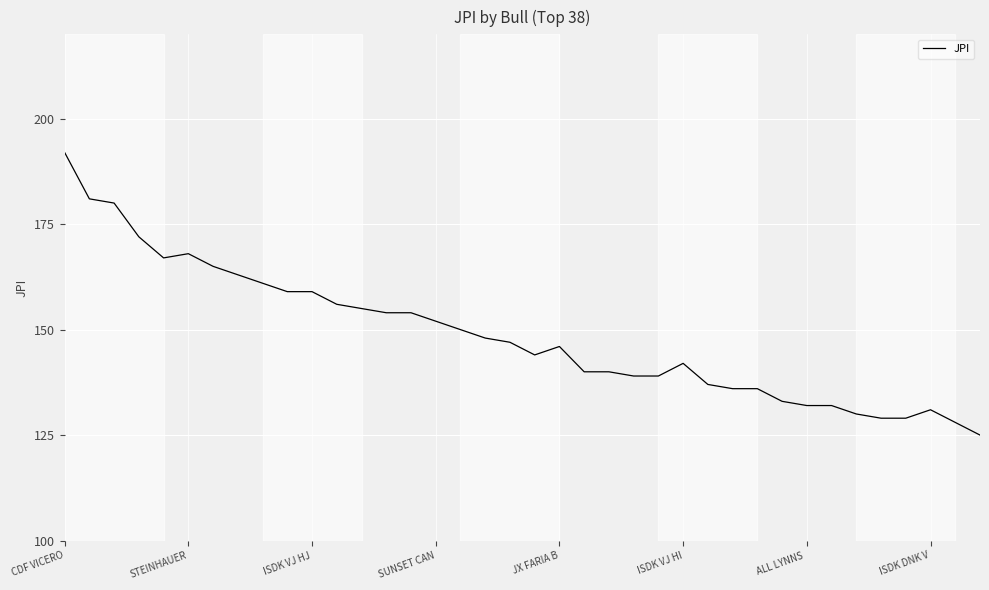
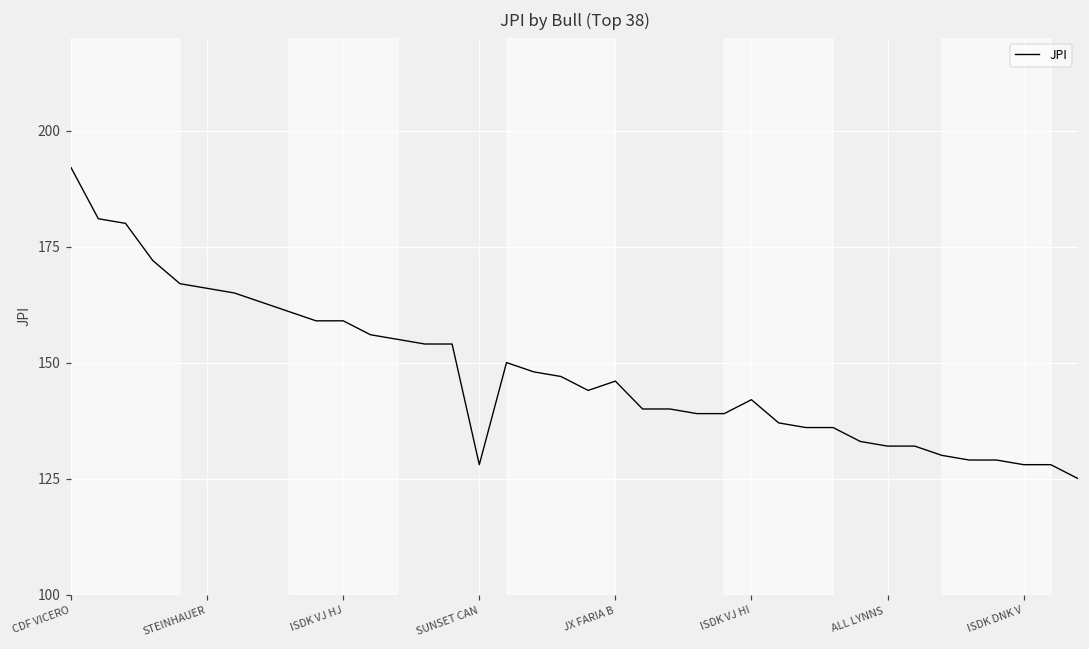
  {
    "CDF VICERO": 192,
-   "STEINHAUER": 168,
+   "STEINHAUER": 166,
    "ISDK VJ HJ": 159,
-   "SUNSET CAN": 152,
+   "SUNSET CAN": 128,
    "JX FARIA B": 146,
    "ISDK VJ HI": 142,
    "ALL LYNNS": 132,
-   "ISDK DNK V": 131
+   "ISDK DNK V": 128
  }
